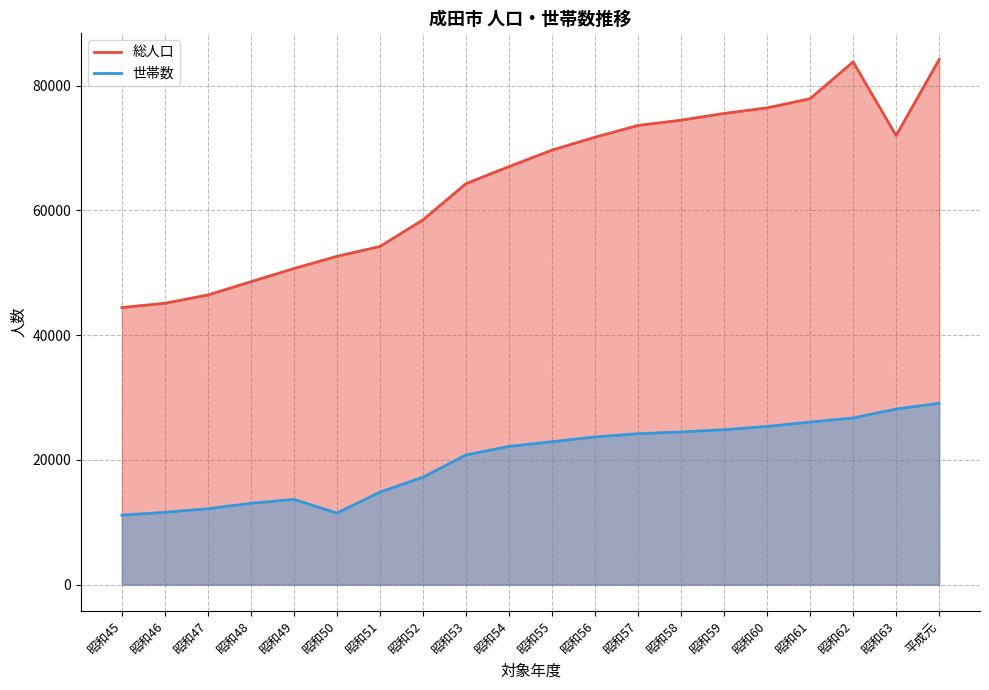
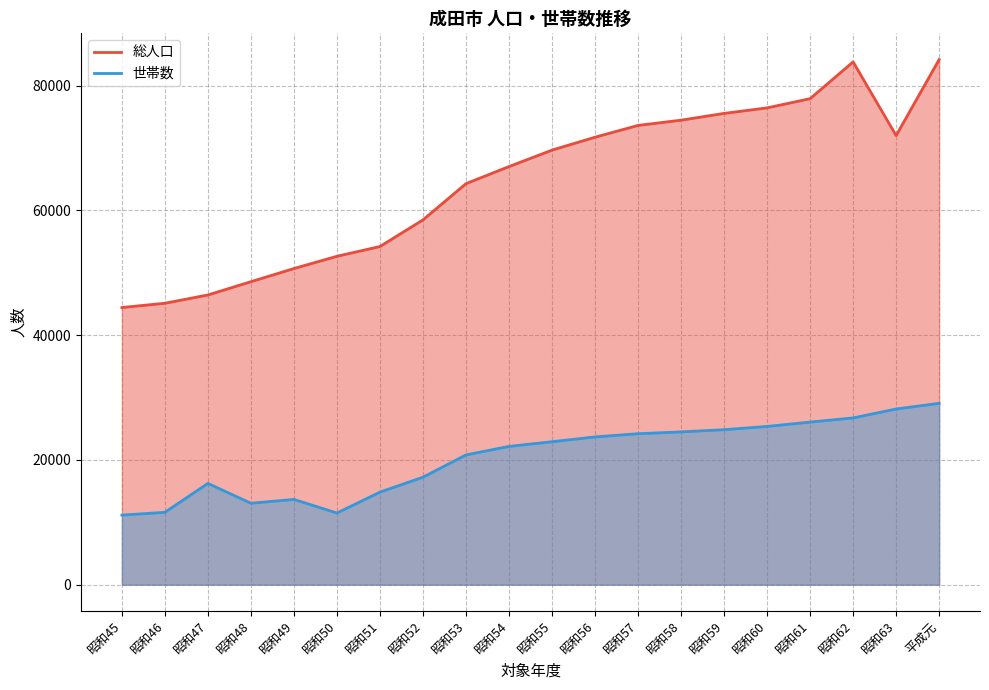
  {
    "総人口": {
      "昭和45": 44000,
      "昭和46": 45000,
      "昭和47": 46000,
      "昭和48": 49000,
      "昭和49": 51000,
      "昭和50": 53000,
      "昭和51": 54000,
      "昭和52": 58000,
      "昭和53": 64000,
      "昭和54": 67000,
      "昭和55": 70000,
      "昭和56": 72000,
      "昭和57": 74000,
      "昭和58": 74000,
      "昭和59": 76000,
      "昭和60": 76000,
      "昭和61": 78000,
      "昭和62": 84000,
      "昭和63": 72000,
      "平成元": 84000
    },
    "世帯数": {
      "昭和45": 11000,
      "昭和46": 12000,
-     "昭和47": 12000,
+     "昭和47": 16000,
      "昭和48": 13000,
      "昭和49": 14000,
      "昭和50": 11000,
      "昭和51": 15000,
      "昭和52": 17000,
      "昭和53": 21000,
      "昭和54": 22000,
      "昭和55": 23000,
      "昭和56": 24000,
      "昭和57": 24000,
      "昭和58": 24000,
      "昭和59": 25000,
      "昭和60": 25000,
      "昭和61": 26000,
      "昭和62": 27000,
      "昭和63": 28000,
      "平成元": 29000
    }
  }
